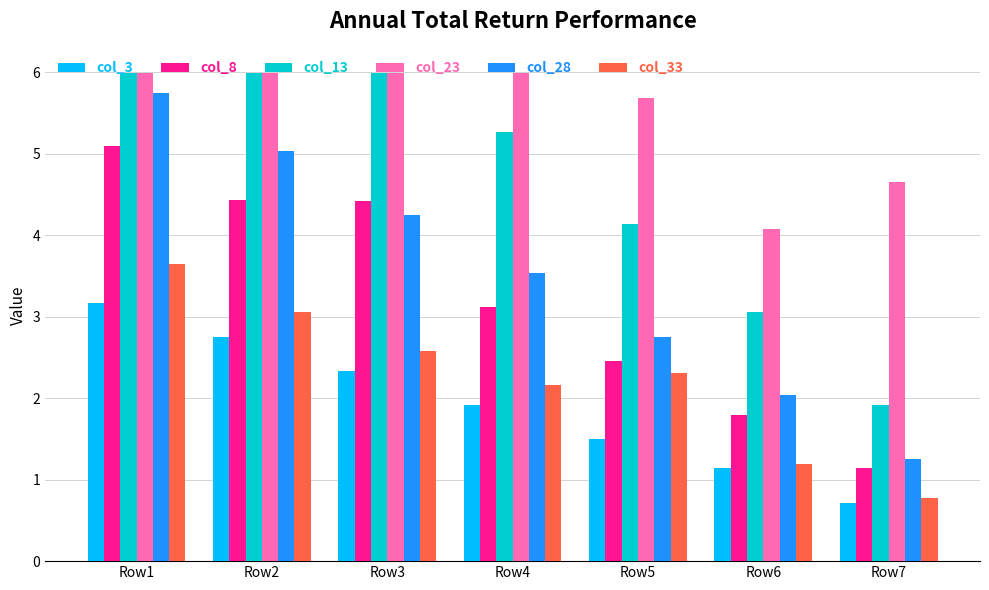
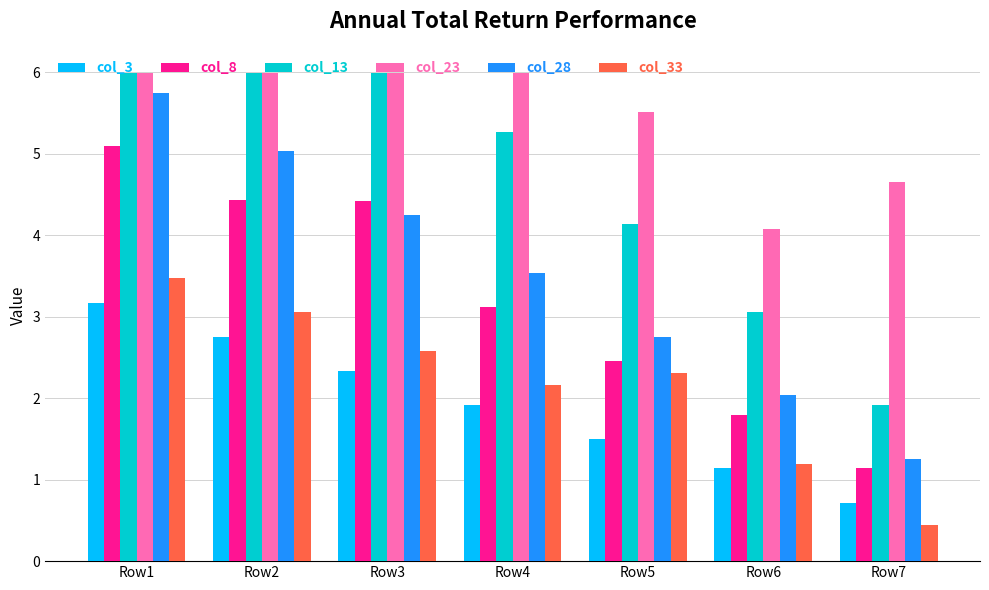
  {
    "col_8": {
      "Row1": 5.1,
      "Row2": 4.4,
      "Row3": 4.4,
      "Row4": 3.1,
      "Row5": 2.5,
      "Row6": 1.8,
      "Row7": 1.1
    },
    "col_23": {
      "Row1": 6.0,
      "Row2": 6.0,
      "Row3": 6.0,
      "Row4": 6.0,
-     "Row5": 5.7,
+     "Row5": 5.5,
      "Row6": 4.1,
      "Row7": 4.6
    },
    "col_33": {
-     "Row1": 3.7,
+     "Row1": 3.5,
      "Row2": 3.1,
      "Row3": 2.6,
      "Row4": 2.2,
      "Row5": 2.3,
      "Row6": 1.2,
-     "Row7": 0.8
+     "Row7": 0.4
    }
  }
